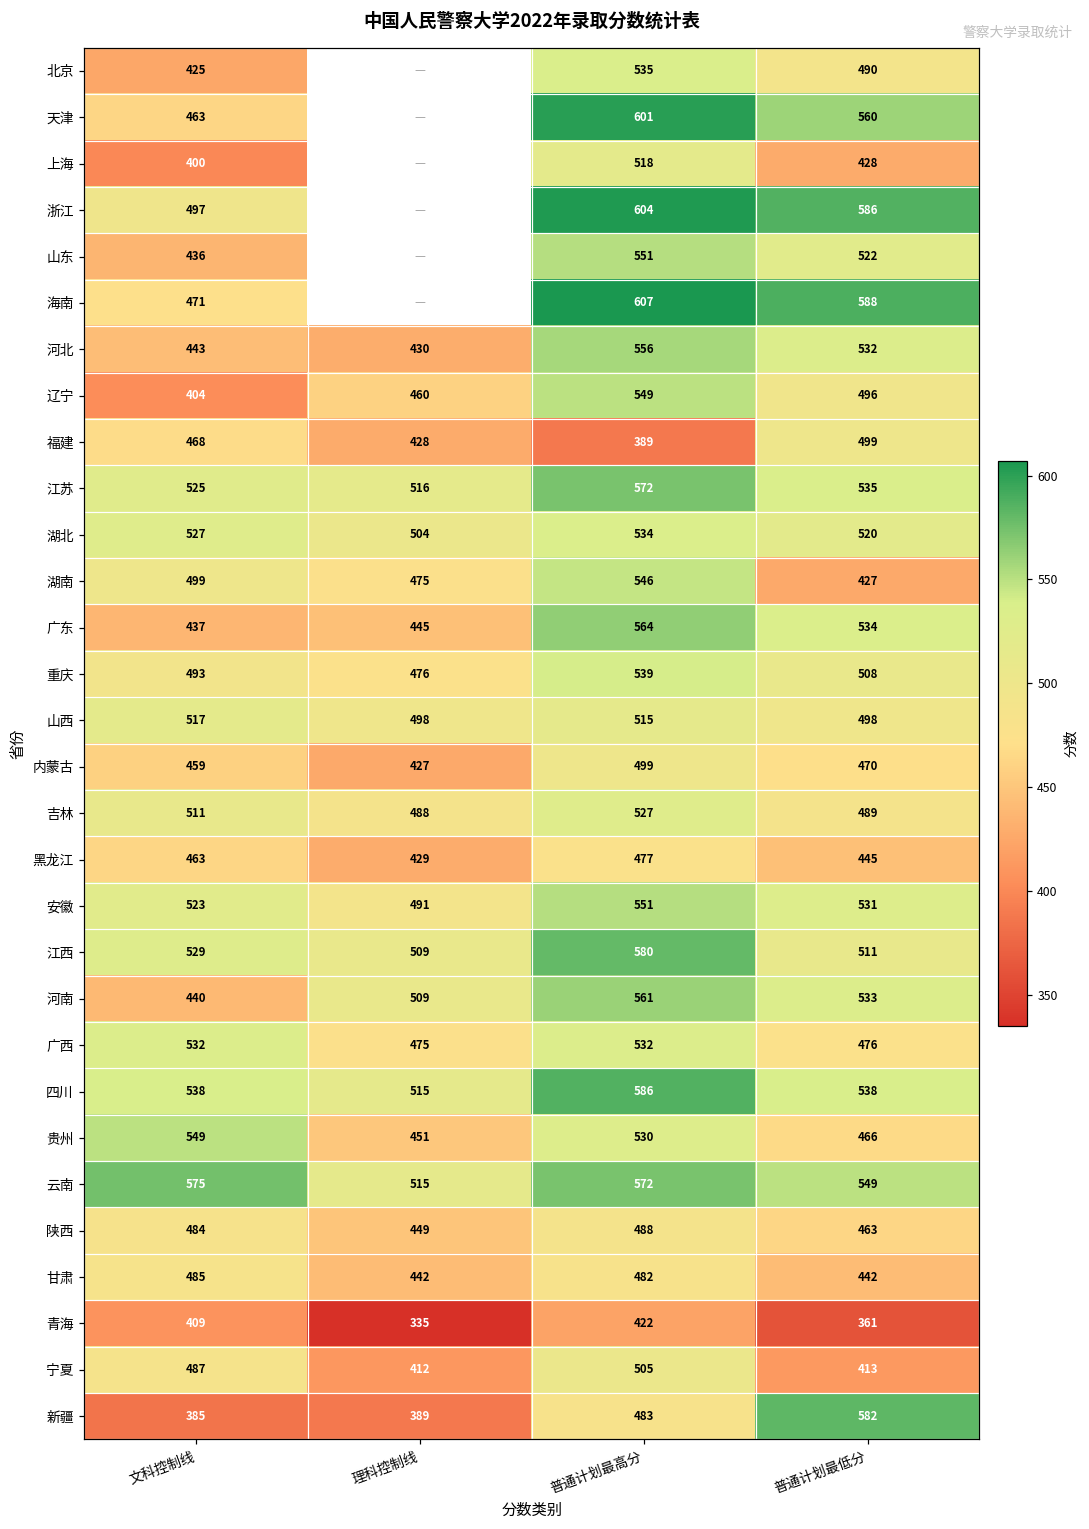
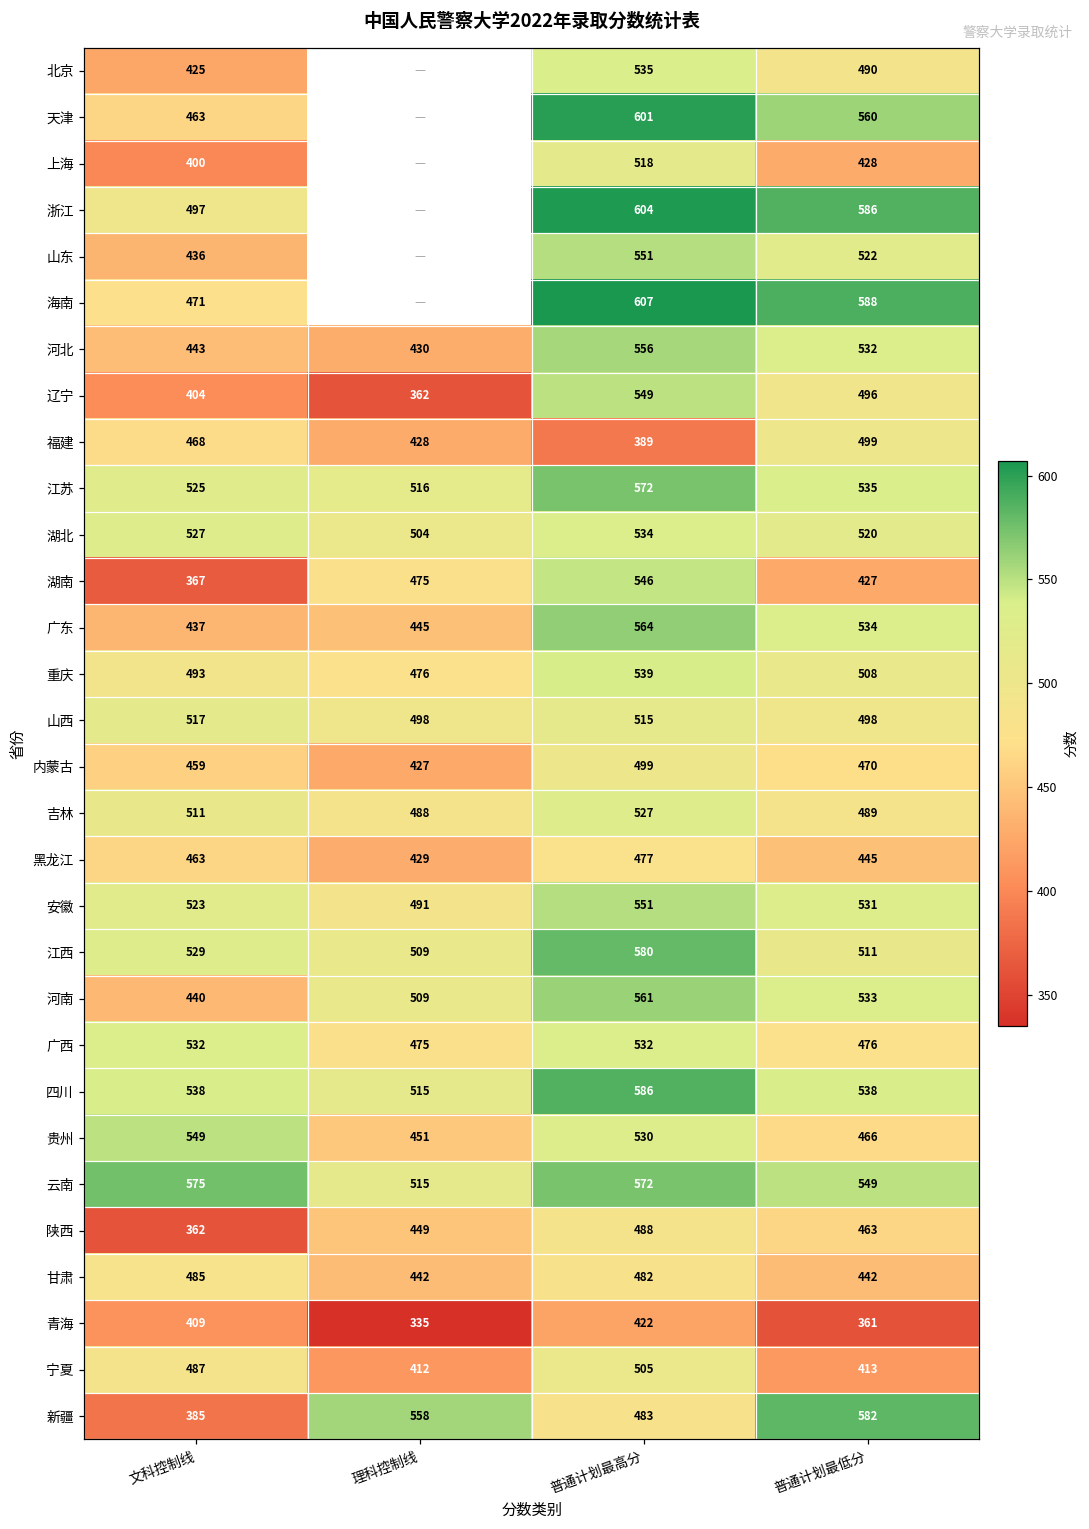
  {
    "北京": {
      "文科控制线": 425,
      "普通计划最高分": 535,
      "普通计划最低分": 490
    },
    "天津": {
      "文科控制线": 463,
      "普通计划最高分": 601,
      "普通计划最低分": 560
    },
    "上海": {
      "文科控制线": 400,
      "普通计划最高分": 518,
      "普通计划最低分": 428
    },
    "浙江": {
      "文科控制线": 497,
      "普通计划最高分": 604,
      "普通计划最低分": 586
    },
    "山东": {
      "文科控制线": 436,
      "普通计划最高分": 551,
      "普通计划最低分": 522
    },
    "海南": {
      "文科控制线": 471,
      "普通计划最高分": 607,
      "普通计划最低分": 588
    },
    "河北": {
      "文科控制线": 443,
      "理科控制线": 430,
      "普通计划最高分": 556,
      "普通计划最低分": 532
    },
    "辽宁": {
      "文科控制线": 404,
-     "理科控制线": 460,
+     "理科控制线": 362,
      "普通计划最高分": 549,
      "普通计划最低分": 496
    },
    "福建": {
      "文科控制线": 468,
      "理科控制线": 428,
      "普通计划最高分": 389,
      "普通计划最低分": 499
    },
    "江苏": {
      "文科控制线": 525,
      "理科控制线": 516,
      "普通计划最高分": 572,
      "普通计划最低分": 535
    },
    "湖北": {
      "文科控制线": 527,
      "理科控制线": 504,
      "普通计划最高分": 534,
      "普通计划最低分": 520
    },
    "湖南": {
-     "文科控制线": 499,
+     "文科控制线": 367,
      "理科控制线": 475,
      "普通计划最高分": 546,
      "普通计划最低分": 427
    },
    "广东": {
      "文科控制线": 437,
      "理科控制线": 445,
      "普通计划最高分": 564,
      "普通计划最低分": 534
    },
    "重庆": {
      "文科控制线": 493,
      "理科控制线": 476,
      "普通计划最高分": 539,
      "普通计划最低分": 508
    },
    "山西": {
      "文科控制线": 517,
      "理科控制线": 498,
      "普通计划最高分": 515,
      "普通计划最低分": 498
    },
    "内蒙古": {
      "文科控制线": 459,
      "理科控制线": 427,
      "普通计划最高分": 499,
      "普通计划最低分": 470
    },
    "吉林": {
      "文科控制线": 511,
      "理科控制线": 488,
      "普通计划最高分": 527,
      "普通计划最低分": 489
    },
    "黑龙江": {
      "文科控制线": 463,
      "理科控制线": 429,
      "普通计划最高分": 477,
      "普通计划最低分": 445
    },
    "安徽": {
      "文科控制线": 523,
      "理科控制线": 491,
      "普通计划最高分": 551,
      "普通计划最低分": 531
    },
    "江西": {
      "文科控制线": 529,
      "理科控制线": 509,
      "普通计划最高分": 580,
      "普通计划最低分": 511
    },
    "河南": {
      "文科控制线": 440,
      "理科控制线": 509,
      "普通计划最高分": 561,
      "普通计划最低分": 533
    },
    "广西": {
      "文科控制线": 532,
      "理科控制线": 475,
      "普通计划最高分": 532,
      "普通计划最低分": 476
    },
    "四川": {
      "文科控制线": 538,
      "理科控制线": 515,
      "普通计划最高分": 586,
      "普通计划最低分": 538
    },
    "贵州": {
      "文科控制线": 549,
      "理科控制线": 451,
      "普通计划最高分": 530,
      "普通计划最低分": 466
    },
    "云南": {
      "文科控制线": 575,
      "理科控制线": 515,
      "普通计划最高分": 572,
      "普通计划最低分": 549
    },
    "陕西": {
-     "文科控制线": 484,
+     "文科控制线": 362,
      "理科控制线": 449,
      "普通计划最高分": 488,
      "普通计划最低分": 463
    },
    "甘肃": {
      "文科控制线": 485,
      "理科控制线": 442,
      "普通计划最高分": 482,
      "普通计划最低分": 442
    },
    "青海": {
      "文科控制线": 409,
      "理科控制线": 335,
      "普通计划最高分": 422,
      "普通计划最低分": 361
    },
    "宁夏": {
      "文科控制线": 487,
      "理科控制线": 412,
      "普通计划最高分": 505,
      "普通计划最低分": 413
    },
    "新疆": {
      "文科控制线": 385,
-     "理科控制线": 389,
+     "理科控制线": 558,
      "普通计划最高分": 483,
      "普通计划最低分": 582
    }
  }
